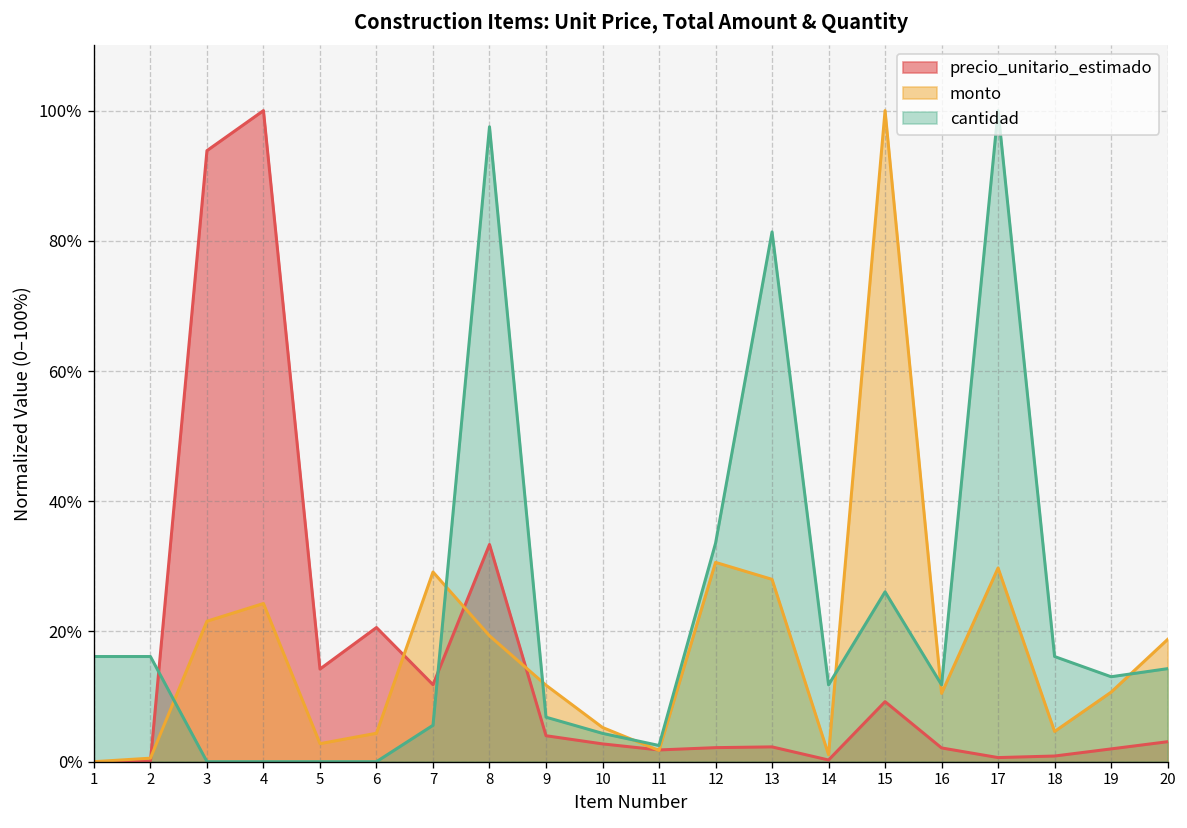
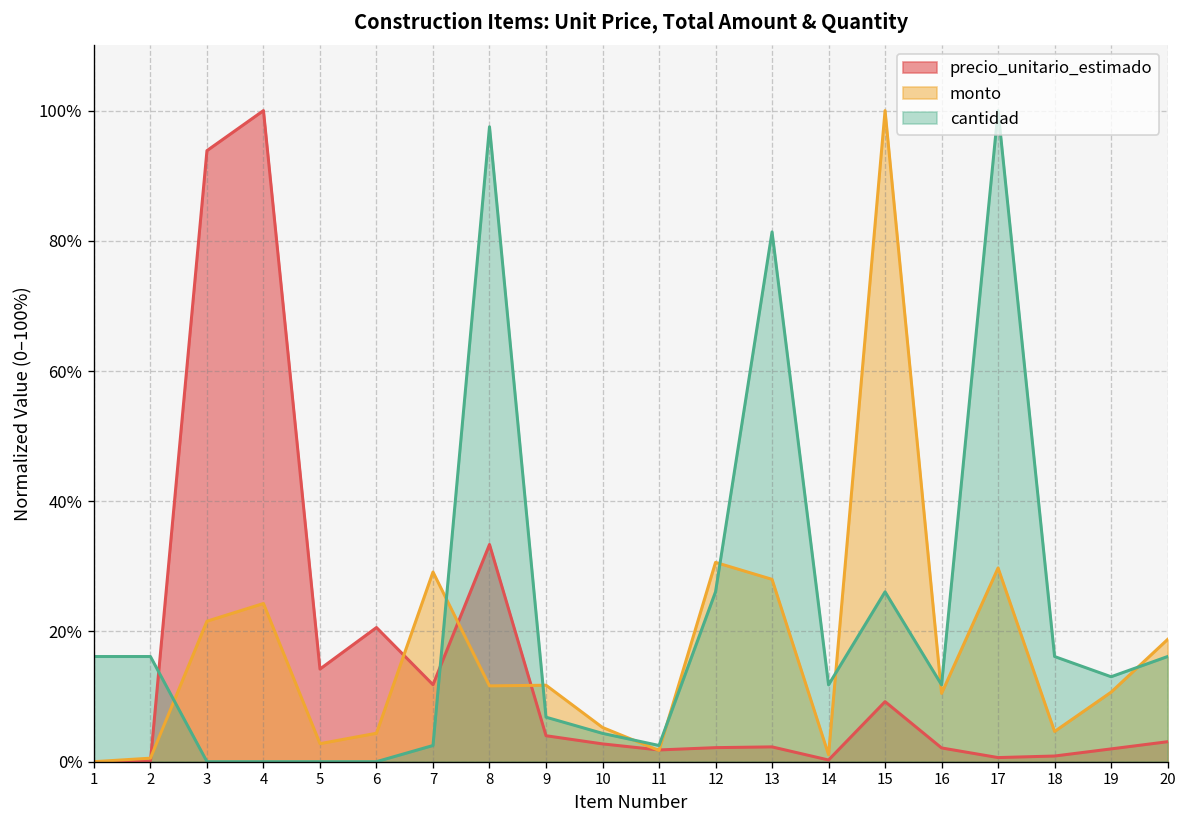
  {
    "precio_unitario_estimado": {
      "3": "94%",
      "4": "100%",
      "5": "14%",
      "6": "21%",
      "7": "12%",
      "8": "33%",
      "9": "4%",
      "10": "3%",
      "12": "2%",
      "13": "2%",
      "14": "0%",
      "15": "9%",
      "16": "2%",
      "17": "1%",
      "18": "1%",
      "19": "2%",
      "20": "3%"
    },
    "monto": {
      "3": "22%",
      "4": "24%",
      "5": "3%",
      "6": "4%",
      "7": "29%",
-     "8": "19%",
+     "8": "12%",
      "9": "12%",
      "10": "5%",
      "12": "31%",
      "13": "28%",
      "14": "1%",
      "15": "100%",
      "16": "10%",
      "17": "30%",
      "18": "5%",
      "19": "11%",
      "20": "19%"
    },
    "cantidad": {
      "1": "16%",
      "2": "16%",
      "3": "0%",
      "4": "0%",
      "5": "0%",
      "6": "0%",
-     "7": "6%",
+     "7": "2%",
      "8": "98%",
      "9": "7%",
      "10": "4%",
      "11": "2%",
-     "12": "34%",
+     "12": "26%",
      "13": "81%",
      "14": "12%",
      "15": "26%",
      "16": "12%",
      "18": "16%",
      "19": "13%",
-     "20": "14%"
+     "20": "16%"
    }
  }
